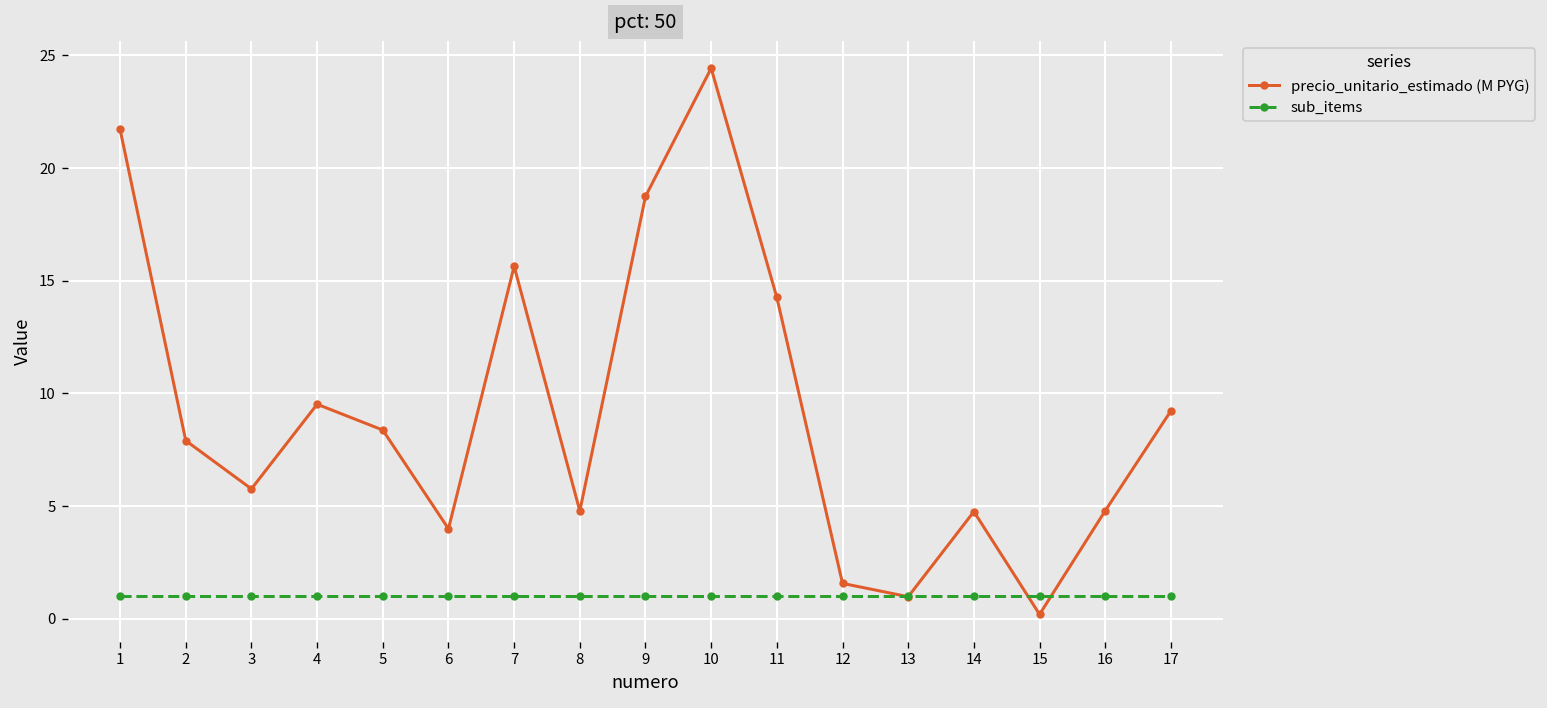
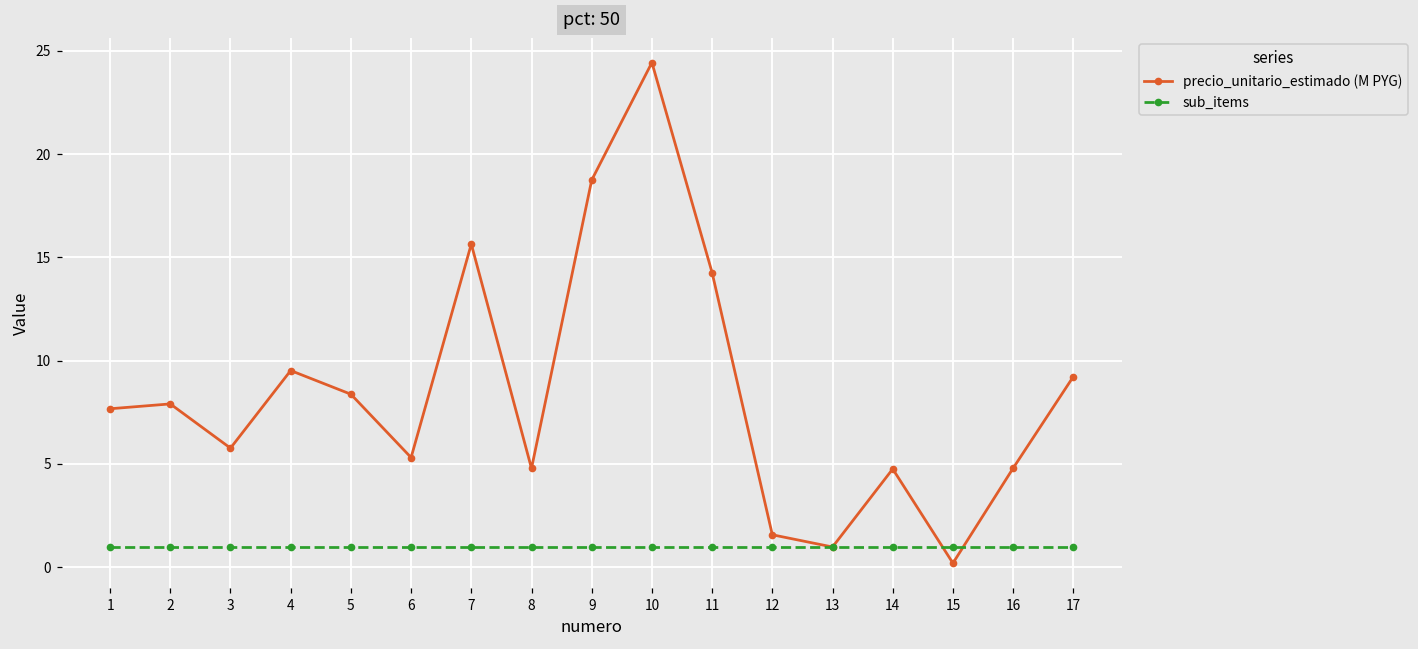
  {
    "precio_unitario_estimado (M PYG)": {
-     "1": 21.7,
+     "1": 7.7,
      "2": 7.9,
      "3": 5.8,
      "4": 9.5,
      "5": 8.4,
-     "6": 4.0,
+     "6": 5.3,
      "7": 15.6,
      "8": 4.8,
      "9": 18.7,
      "10": 24.4,
      "11": 14.3,
      "12": 1.6,
      "14": 4.8,
      "15": 0.2,
      "16": 4.8,
      "17": 9.2
    },
    "sub_items": {
      "1": 1.0,
      "2": 1.0,
      "3": 1.0,
      "4": 1.0,
      "5": 1.0,
      "6": 1.0,
      "7": 1.0,
      "8": 1.0,
      "9": 1.0,
      "10": 1.0,
      "11": 1.0,
      "12": 1.0,
      "14": 1.0,
      "15": 1.0,
      "16": 1.0,
      "17": 1.0
    }
  }
